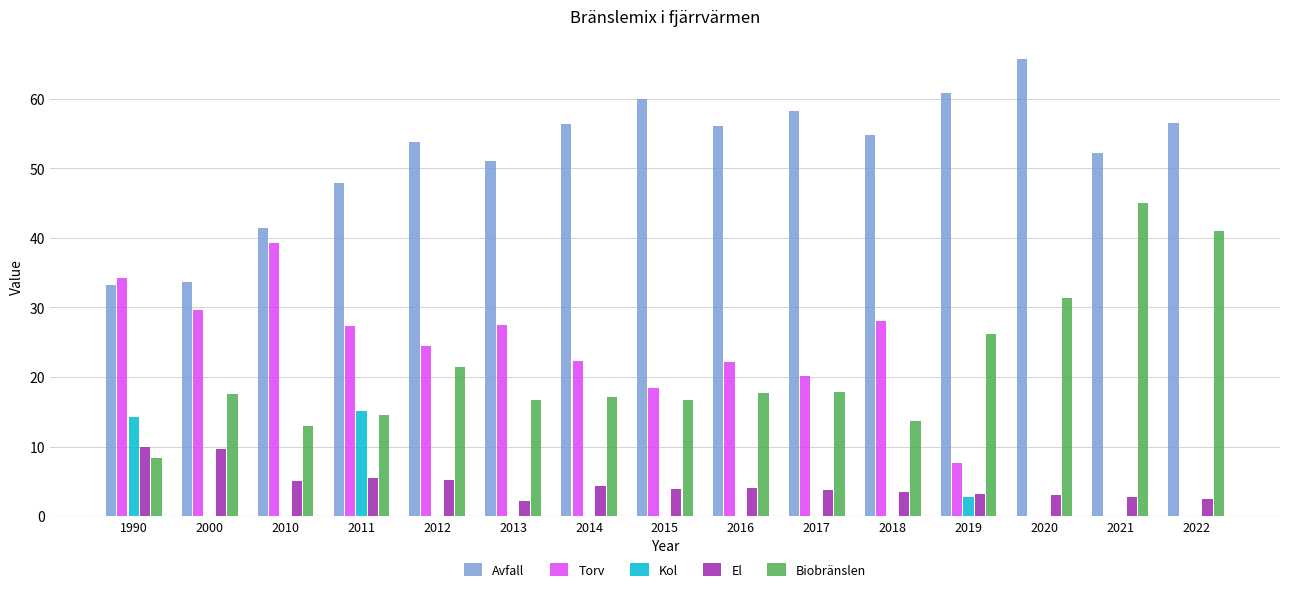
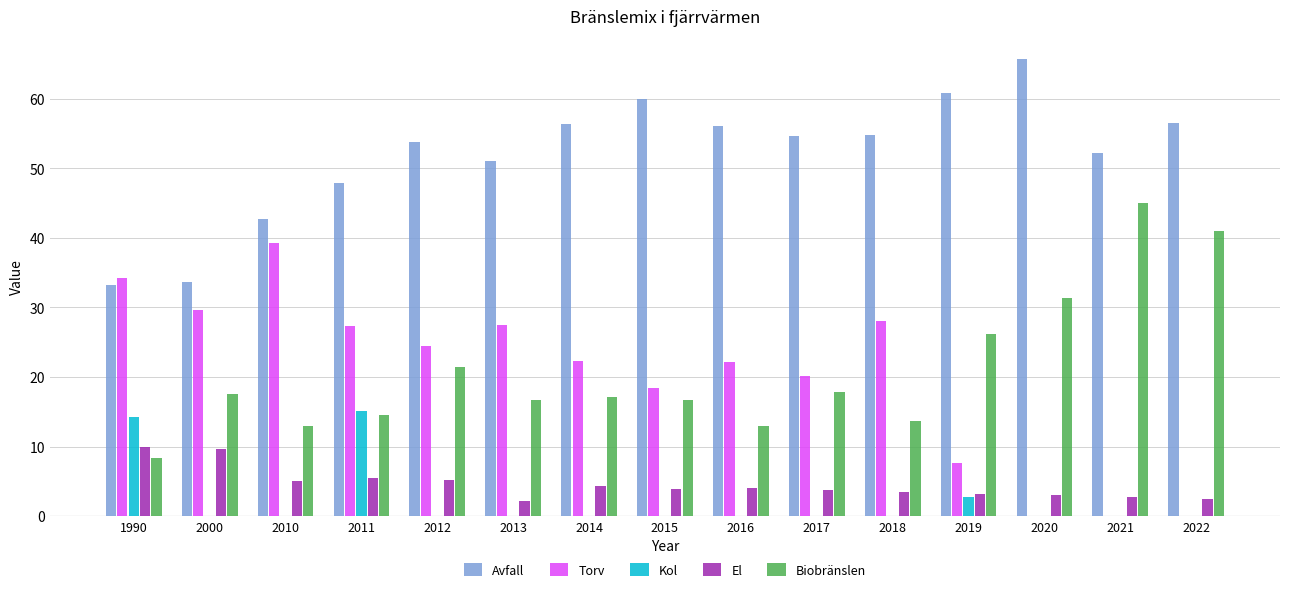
  {
    "Avfall": {
      "1990": 33,
      "2000": 34,
-     "2010": 41,
+     "2010": 43,
      "2011": 48,
      "2012": 54,
      "2013": 51,
      "2014": 56,
      "2015": 60,
      "2016": 56,
-     "2017": 58,
+     "2017": 55,
      "2018": 55,
      "2019": 61,
      "2020": 66,
      "2021": 52,
      "2022": 57
    },
    "Torv": {
      "1990": 34,
      "2000": 30,
      "2010": 39,
      "2011": 27,
      "2012": 25,
      "2013": 28,
      "2014": 22,
      "2015": 19,
      "2016": 22,
      "2017": 20,
      "2018": 28,
      "2019": 8,
      "2020": 0,
      "2021": 0,
      "2022": 0
    },
    "Kol": {
      "1990": 14,
      "2000": 0,
      "2010": 0,
      "2011": 15,
      "2012": 0,
      "2013": 0,
      "2014": 0,
      "2015": 0,
      "2016": 0,
      "2017": 0,
      "2018": 0,
      "2019": 3,
      "2020": 0,
      "2021": 0,
      "2022": 0
    },
    "El": {
      "1990": 10,
      "2000": 10,
      "2010": 5,
      "2011": 6,
      "2012": 5,
      "2013": 2,
      "2014": 4,
      "2015": 4,
      "2016": 4,
      "2017": 4,
      "2018": 4,
      "2019": 3,
      "2020": 3,
      "2021": 3,
      "2022": 3
    },
    "Biobränslen": {
      "1990": 8,
      "2000": 18,
      "2010": 13,
      "2011": 15,
      "2012": 22,
      "2013": 17,
      "2014": 17,
      "2015": 17,
-     "2016": 18,
+     "2016": 13,
      "2017": 18,
      "2018": 14,
      "2019": 26,
      "2020": 31,
      "2021": 45,
      "2022": 41
    }
  }
